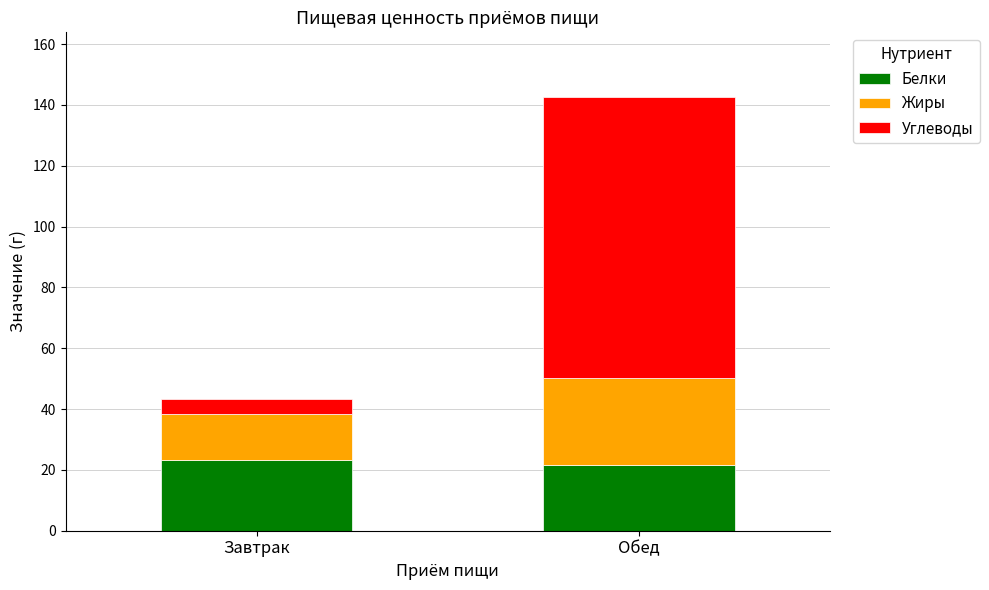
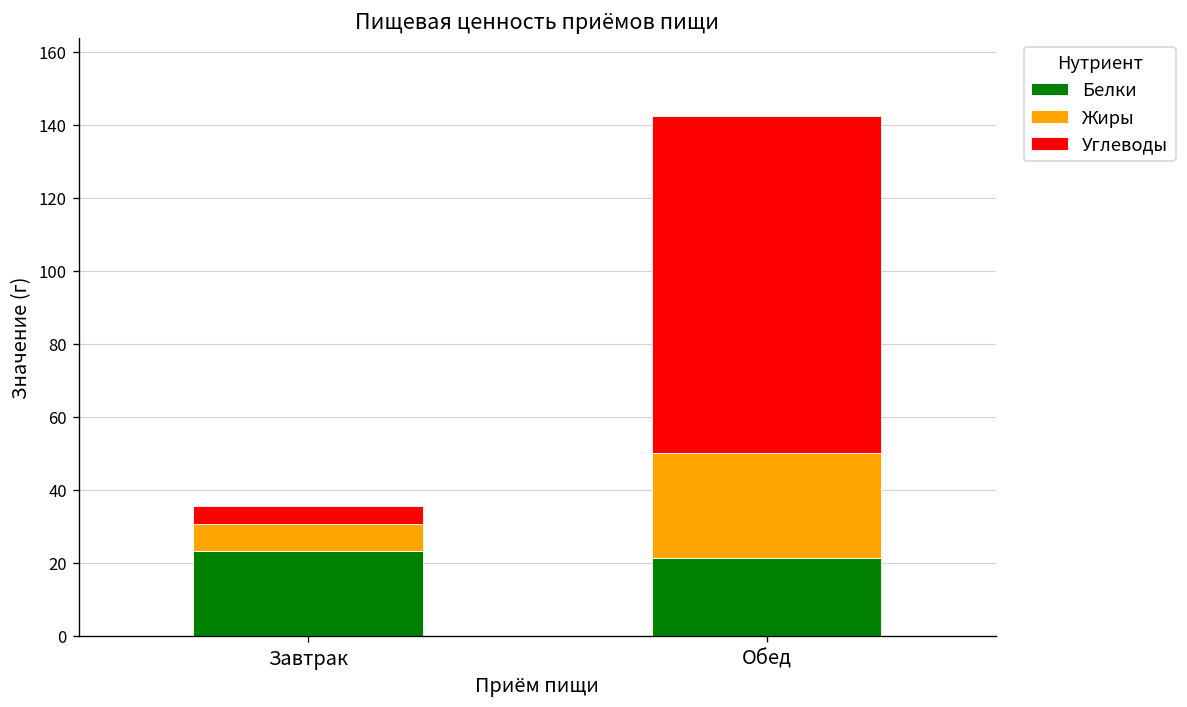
  {
    "Белки": {
      "Завтрак": 23,
      "Обед": 21
    },
    "Жиры": {
-     "Завтрак": 15,
+     "Завтрак": 8,
      "Обед": 29
    },
    "Углеводы": {
      "Завтрак": 5,
      "Обед": 92
    }
  }
